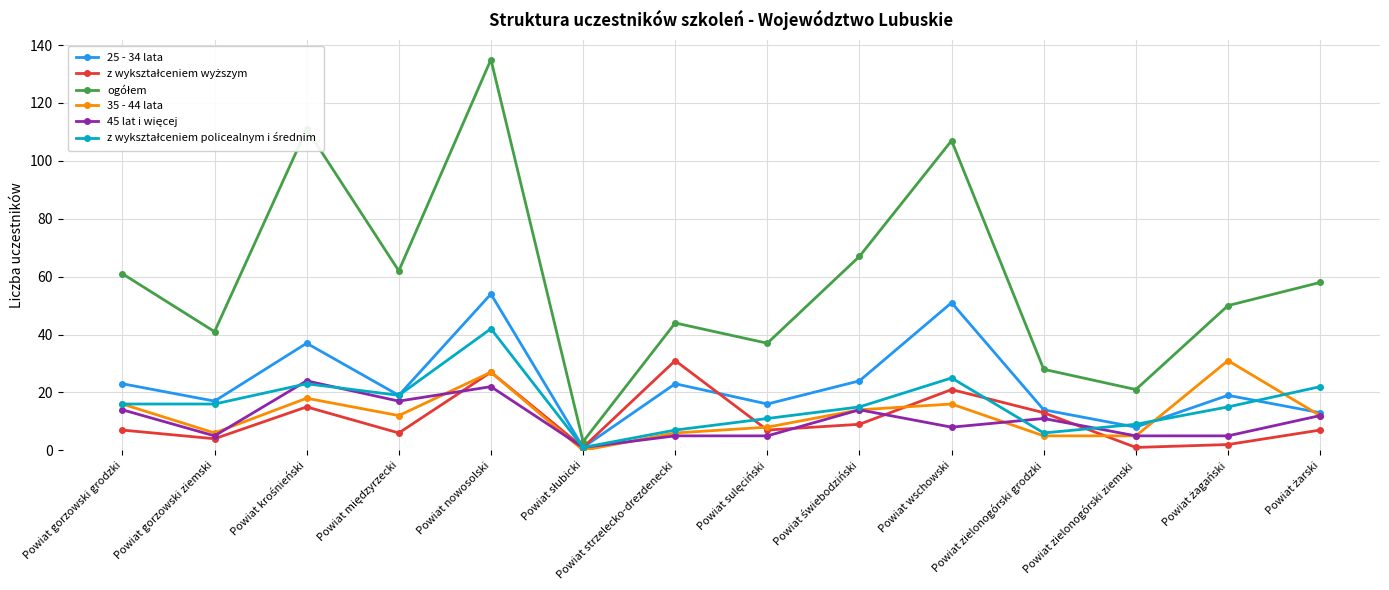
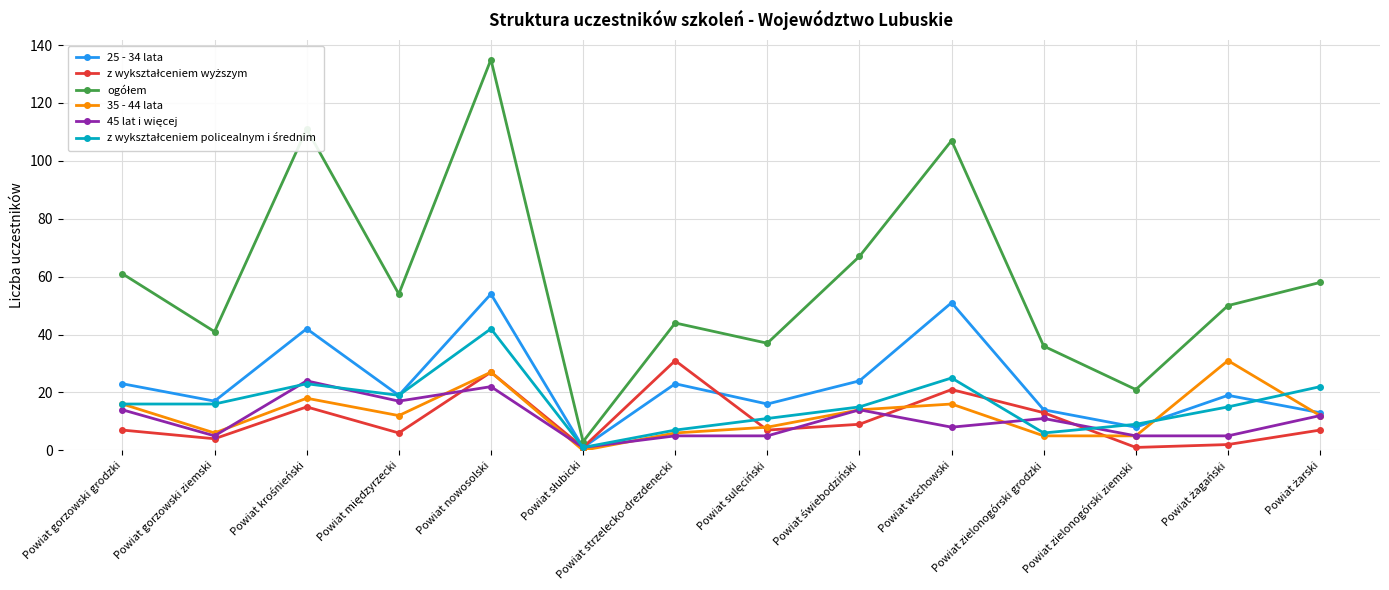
  {
    "25 - 34 lata": {
      "Powiat gorzowski grodzki": 23,
      "Powiat gorzowski ziemski": 17,
-     "Powiat krośnieński": 37,
+     "Powiat krośnieński": 42,
      "Powiat nowosolski": 54,
      "Powiat strzelecko-drezdenecki": 23,
      "Powiat sulęciński": 16,
      "Powiat świebodziński": 24,
      "Powiat wschowski": 51,
      "Powiat zielonogórski grodzki": 14,
      "Powiat zielonogórski ziemski": 8,
      "Powiat żagański": 19,
      "Powiat żarski": 13
    },
    "z wykształceniem wyższym": {
      "Powiat gorzowski grodzki": 7,
      "Powiat gorzowski ziemski": 4,
      "Powiat krośnieński": 15,
      "Powiat międzyrzecki": 6,
      "Powiat strzelecko-drezdenecki": 31,
      "Powiat sulęciński": 7,
      "Powiat świebodziński": 9,
      "Powiat wschowski": 21,
      "Powiat zielonogórski grodzki": 13,
      "Powiat zielonogórski ziemski": 1,
      "Powiat żagański": 2,
      "Powiat żarski": 7
    },
    "ogółem": {
      "Powiat gorzowski grodzki": 61,
      "Powiat gorzowski ziemski": 41,
-     "Powiat międzyrzecki": 62,
+     "Powiat międzyrzecki": 54,
      "Powiat nowosolski": 135,
      "Powiat słubicki": 3,
      "Powiat strzelecko-drezdenecki": 44,
      "Powiat sulęciński": 37,
      "Powiat świebodziński": 67,
      "Powiat wschowski": 107,
-     "Powiat zielonogórski grodzki": 28,
+     "Powiat zielonogórski grodzki": 36,
      "Powiat zielonogórski ziemski": 21,
      "Powiat żagański": 50,
      "Powiat żarski": 58
    },
    "35 - 44 lata": {
      "Powiat gorzowski ziemski": 6,
      "Powiat krośnieński": 18,
      "Powiat międzyrzecki": 12,
      "Powiat słubicki": 0,
      "Powiat strzelecko-drezdenecki": 6,
      "Powiat sulęciński": 8,
      "Powiat wschowski": 16,
      "Powiat zielonogórski grodzki": 5,
      "Powiat żagański": 31
    },
    "45 lat i więcej": {
      "Powiat gorzowski grodzki": 14,
      "Powiat gorzowski ziemski": 5,
      "Powiat krośnieński": 24,
      "Powiat międzyrzecki": 17,
      "Powiat nowosolski": 22,
      "Powiat strzelecko-drezdenecki": 5,
      "Powiat sulęciński": 5,
      "Powiat wschowski": 8,
      "Powiat zielonogórski grodzki": 11,
      "Powiat żagański": 5
    },
    "z wykształceniem policealnym i średnim": {
      "Powiat gorzowski ziemski": 16,
      "Powiat krośnieński": 23,
      "Powiat nowosolski": 42,
      "Powiat strzelecko-drezdenecki": 7,
      "Powiat sulęciński": 11,
      "Powiat świebodziński": 15,
      "Powiat wschowski": 25,
      "Powiat zielonogórski grodzki": 6,
      "Powiat zielonogórski ziemski": 9,
      "Powiat żagański": 15,
      "Powiat żarski": 22
    }
  }
